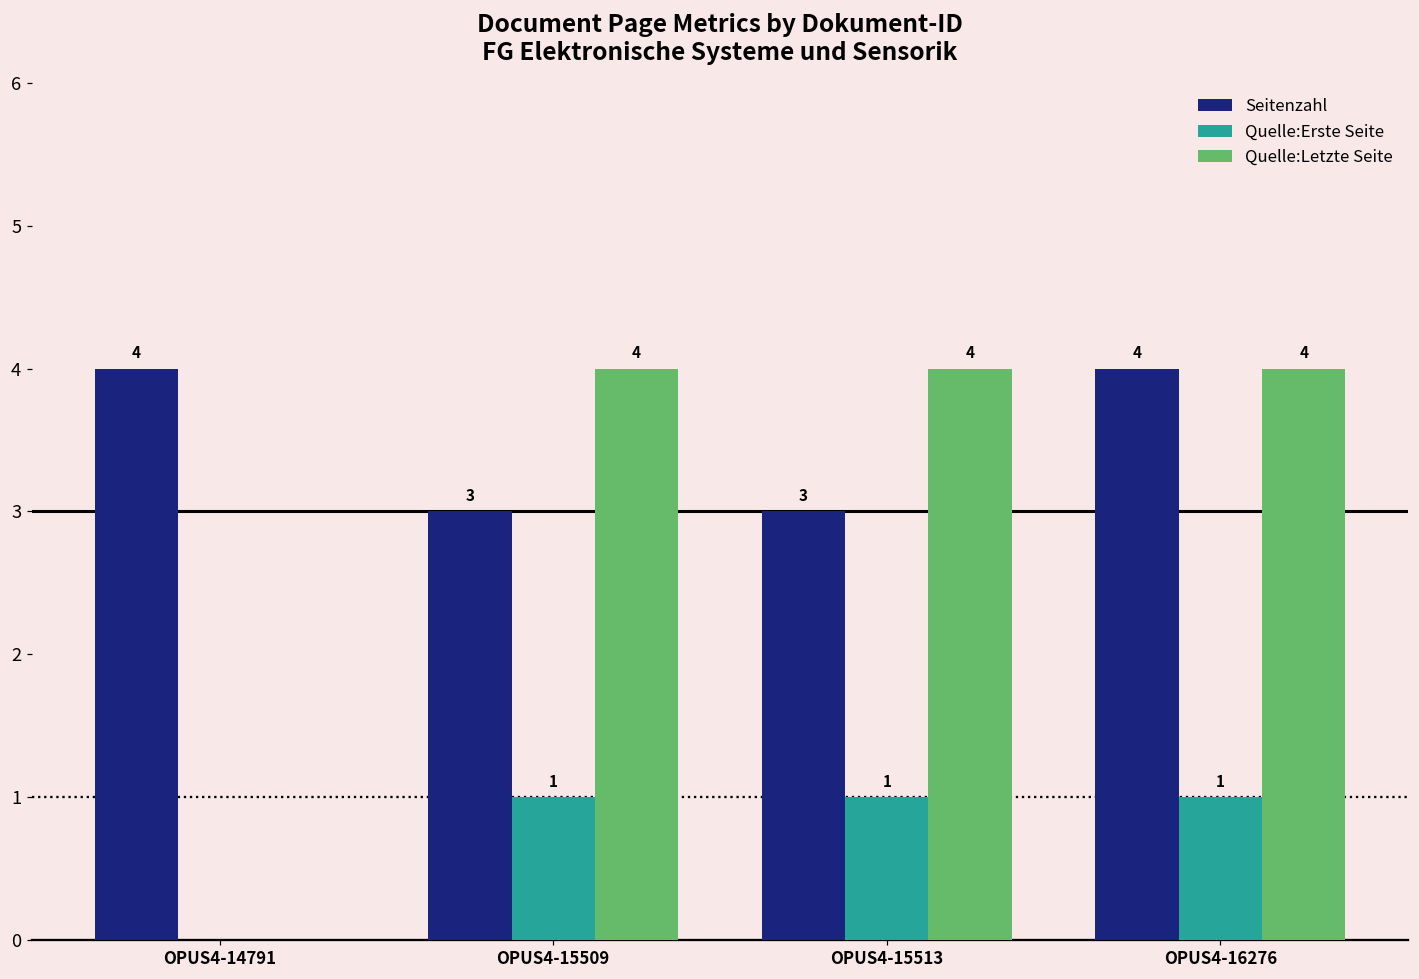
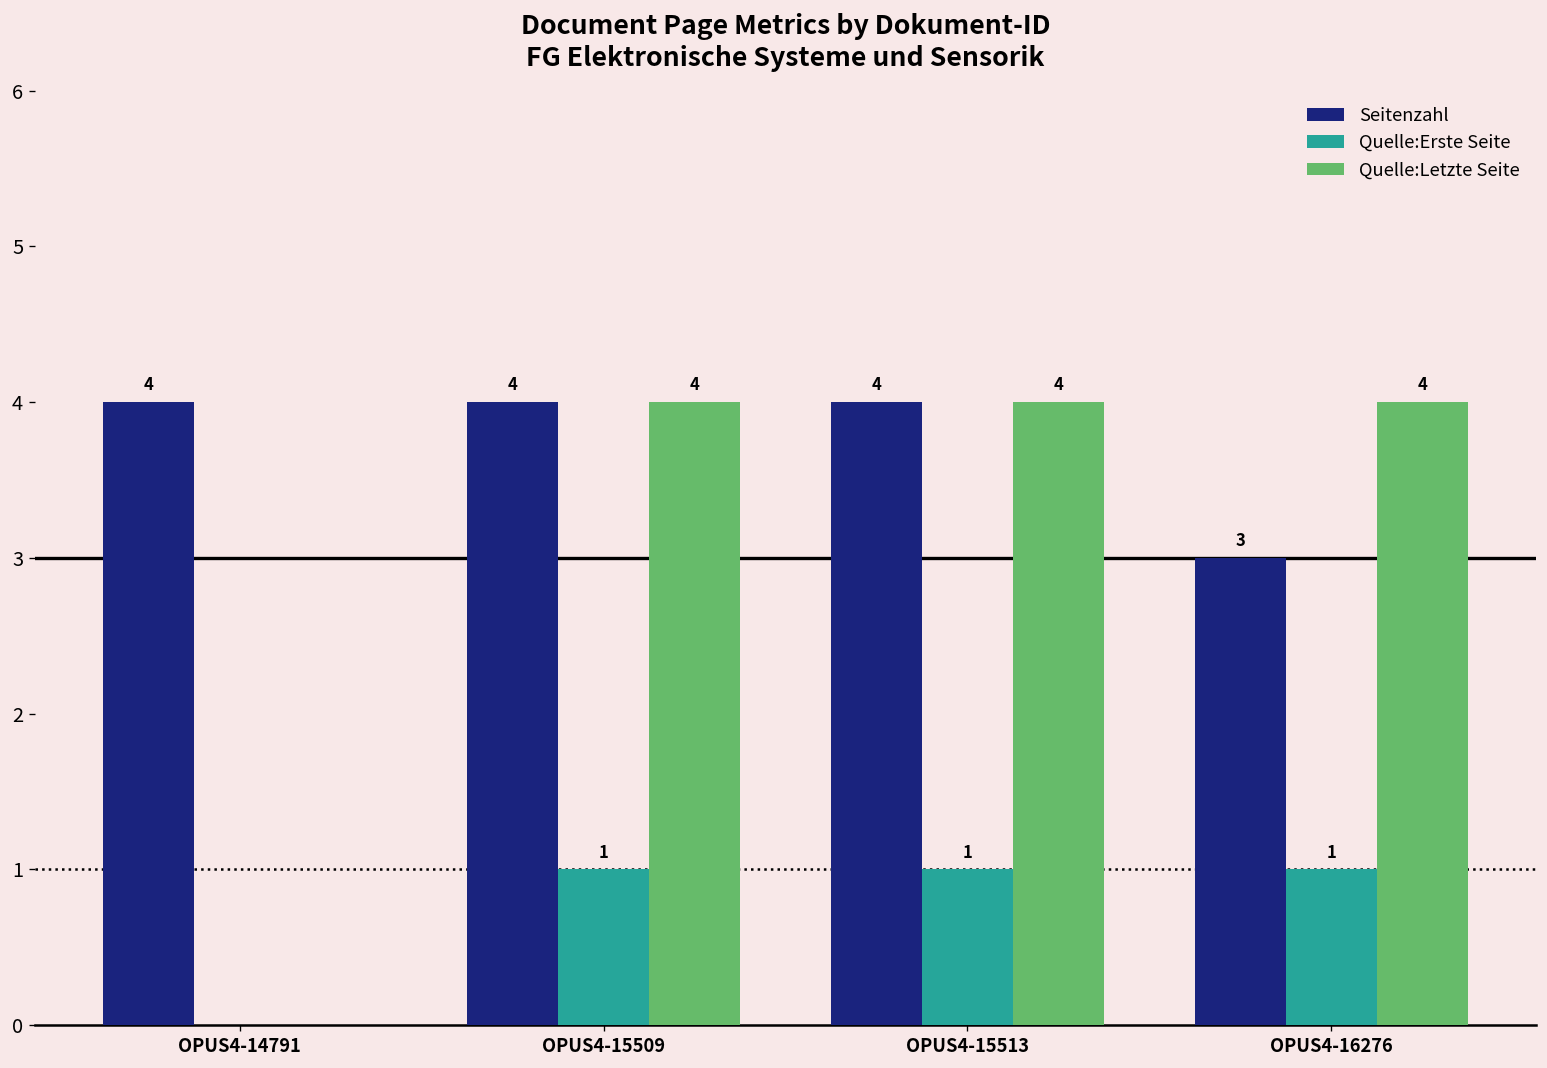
  {
    "Seitenzahl": {
      "OPUS4-14791": 4,
-     "OPUS4-15509": 3,
-     "OPUS4-15513": 3,
-     "OPUS4-16276": 4
+     "OPUS4-15509": 4,
+     "OPUS4-15513": 4,
+     "OPUS4-16276": 3
    },
    "Quelle:Erste Seite": {
      "OPUS4-15509": 1,
      "OPUS4-15513": 1,
      "OPUS4-16276": 1
    },
    "Quelle:Letzte Seite": {
      "OPUS4-15509": 4,
      "OPUS4-15513": 4,
      "OPUS4-16276": 4
    }
  }
